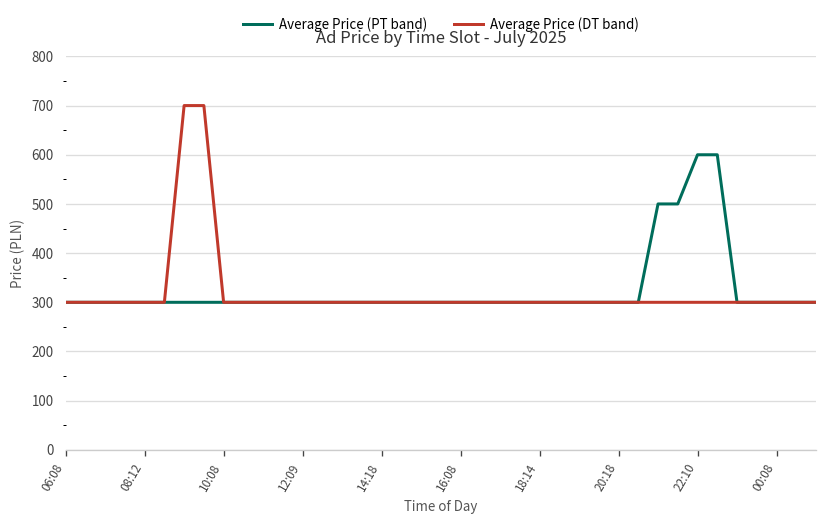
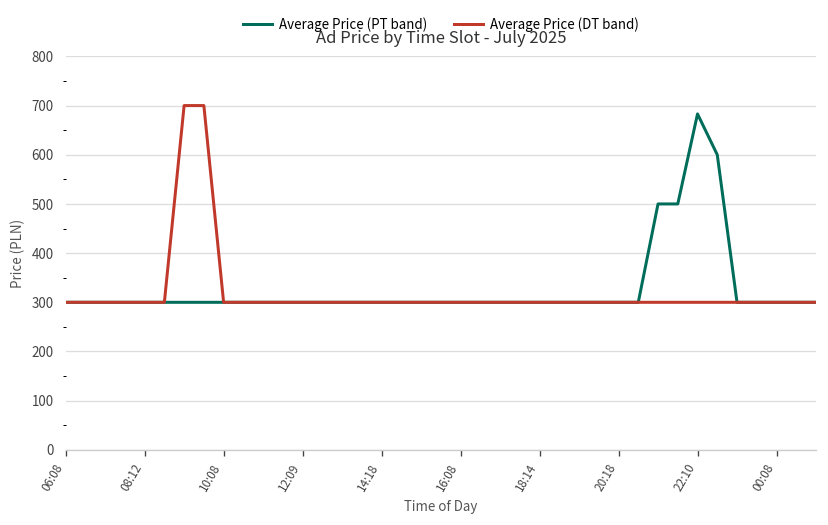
  {
    "Average Price (PT band)": {
-     "22:10": 600
+     "22:10": 680
    },
    "Average Price (DT band)": {
      "22:10": 300
    }
  }
